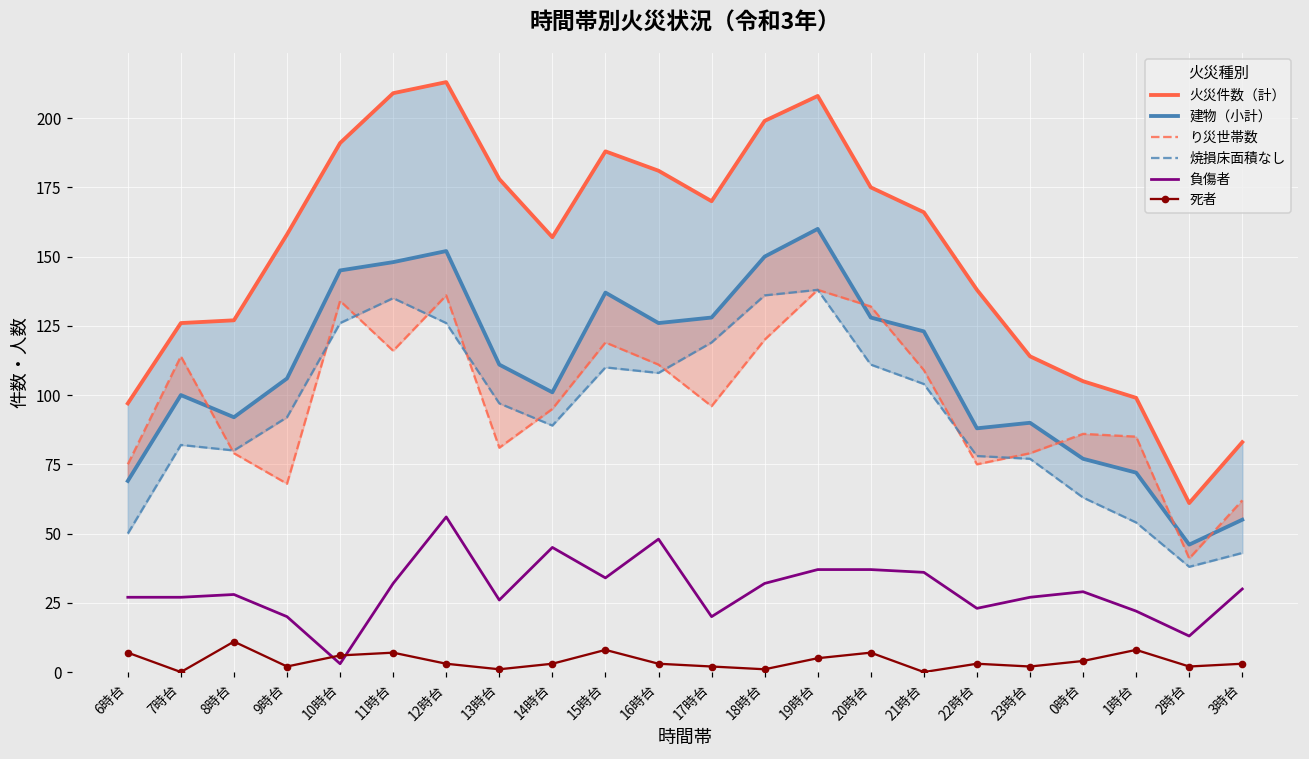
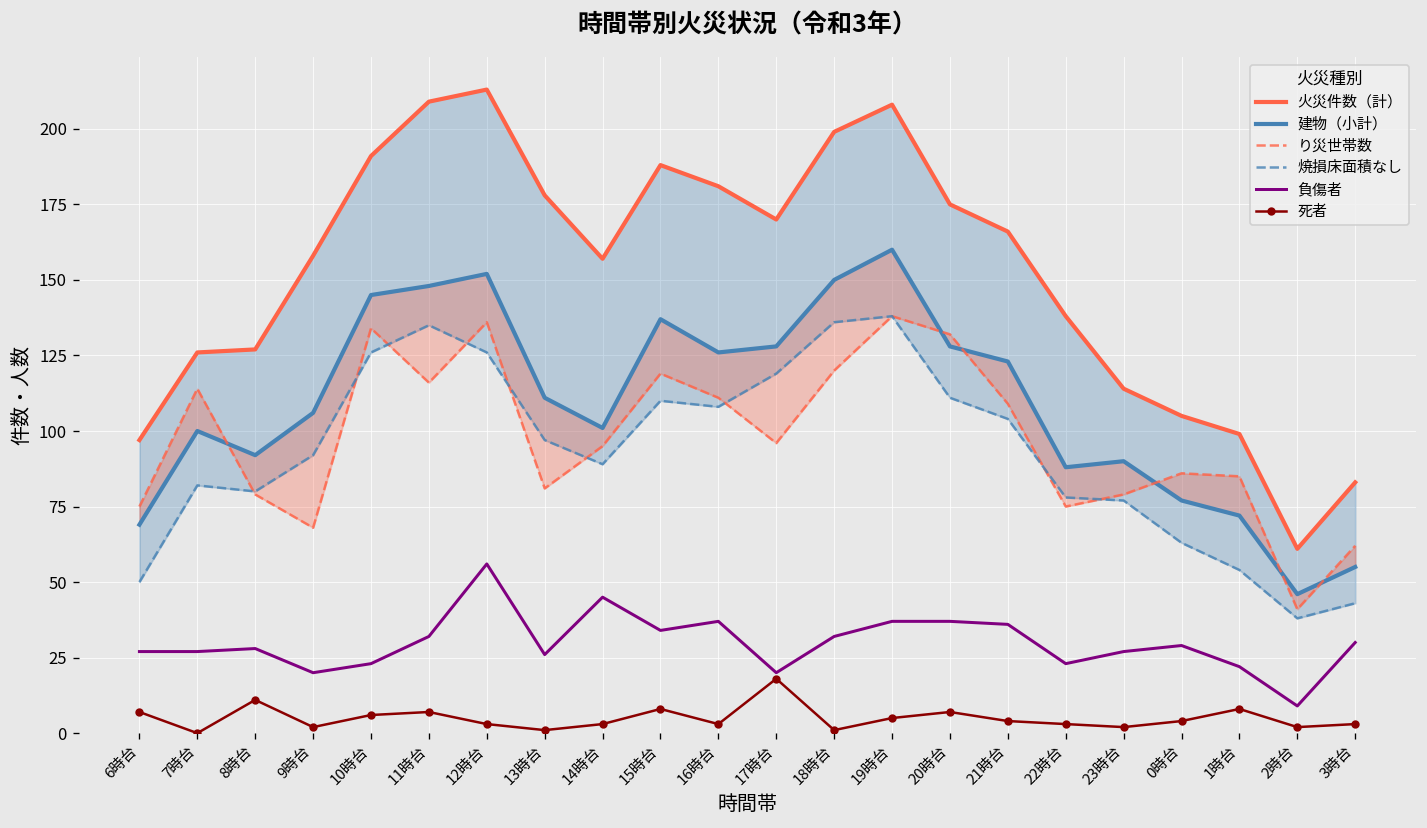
  {
    "負傷者": {
      "6時台": 27,
      "7時台": 27,
      "8時台": 28,
      "9時台": 20,
-     "10時台": 3,
+     "10時台": 23,
      "11時台": 32,
      "12時台": 56,
      "13時台": 26,
      "14時台": 45,
      "15時台": 34,
-     "16時台": 48,
+     "16時台": 37,
      "17時台": 20,
      "18時台": 32,
      "19時台": 37,
      "20時台": 37,
      "21時台": 36,
      "22時台": 23,
      "23時台": 27,
      "0時台": 29,
      "1時台": 22,
-     "2時台": 13,
+     "2時台": 9,
      "3時台": 30
    },
    "死者": {
      "6時台": 7,
      "7時台": 0,
      "8時台": 11,
      "9時台": 2,
      "10時台": 6,
      "11時台": 7,
      "12時台": 3,
      "13時台": 1,
      "14時台": 3,
      "15時台": 8,
      "16時台": 3,
-     "17時台": 2,
+     "17時台": 18,
      "18時台": 1,
      "19時台": 5,
      "20時台": 7,
-     "21時台": 0,
+     "21時台": 4,
      "22時台": 3,
      "23時台": 2,
      "0時台": 4,
      "1時台": 8,
      "2時台": 2,
      "3時台": 3
    }
  }
